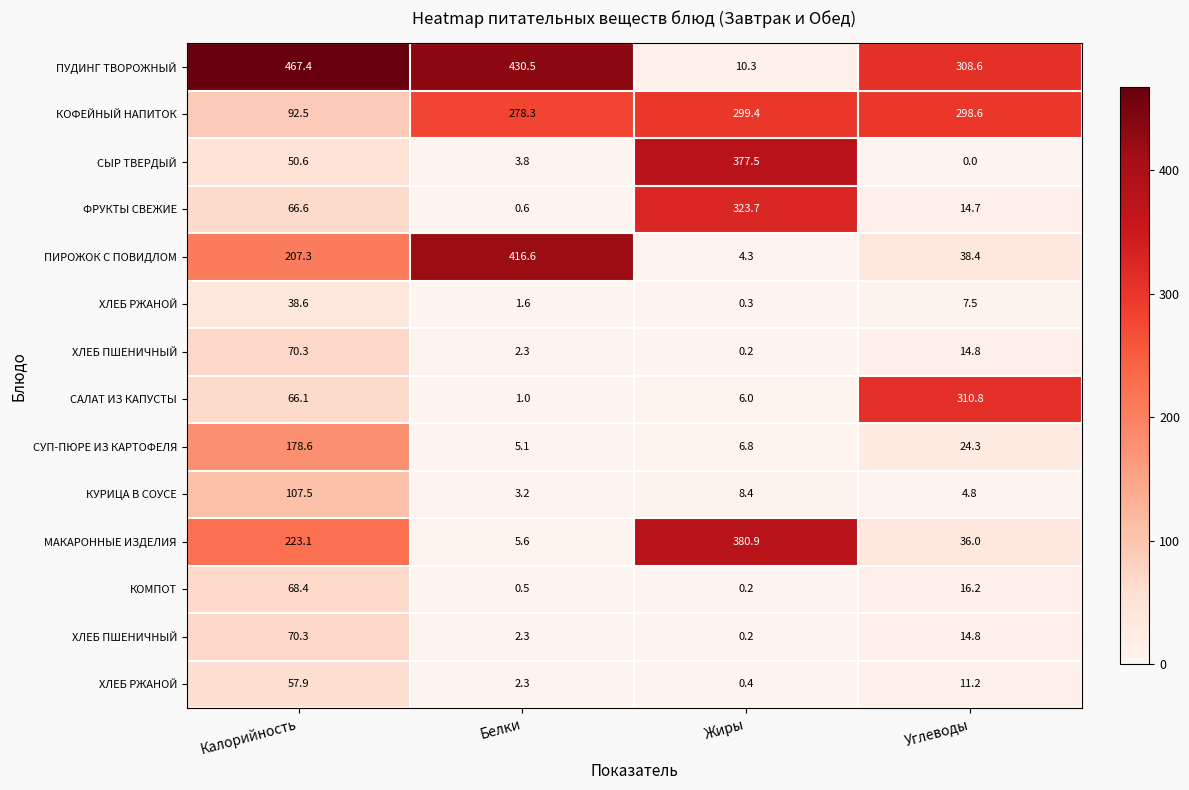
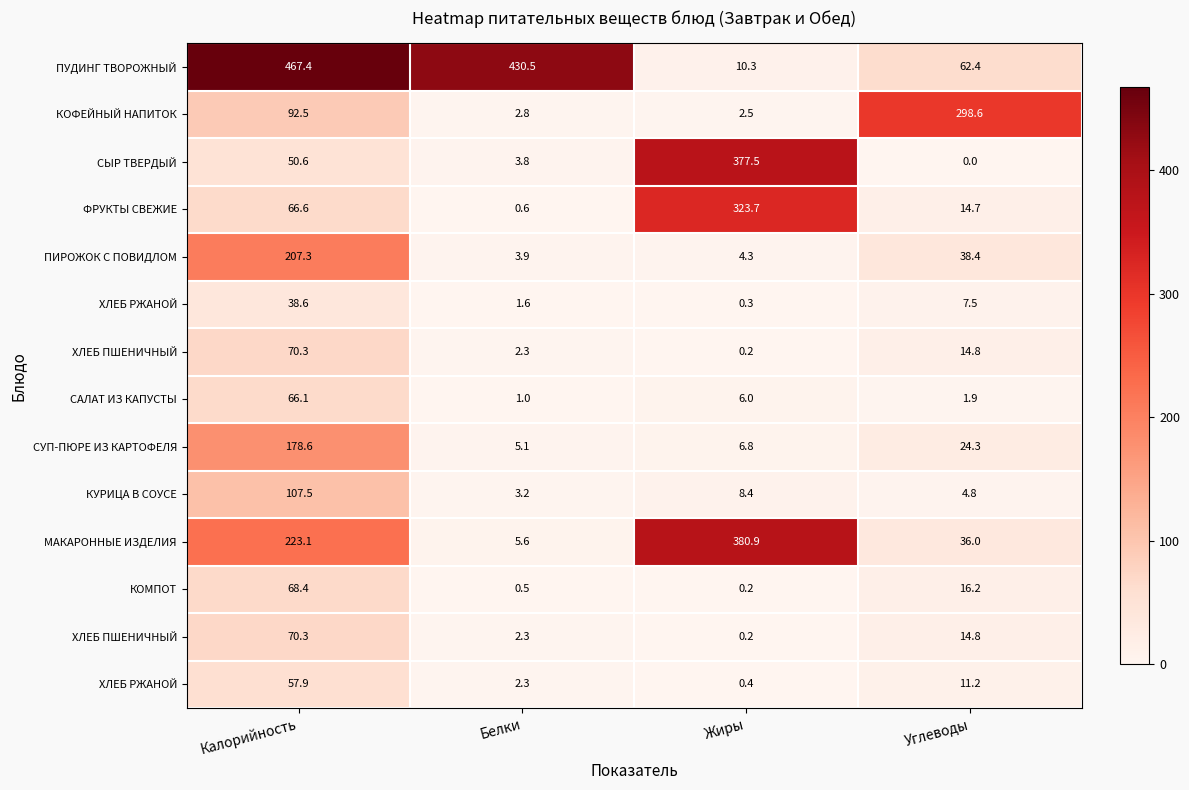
  {
    "ПУДИНГ ТВОРОЖНЫЙ": {
      "Калорийность": 467.4,
      "Белки": 430.5,
      "Жиры": 10.3,
-     "Углеводы": 308.6
+     "Углеводы": 62.4
    },
    "КОФЕЙНЫЙ НАПИТОК": {
      "Калорийность": 92.5,
-     "Белки": 278.3,
-     "Жиры": 299.4,
+     "Белки": 2.8,
+     "Жиры": 2.5,
      "Углеводы": 298.6
    },
    "СЫР ТВЕРДЫЙ": {
      "Калорийность": 50.6,
      "Белки": 3.8,
      "Жиры": 377.5,
      "Углеводы": 0.0
    },
    "ФРУКТЫ СВЕЖИЕ": {
      "Калорийность": 66.6,
      "Белки": 0.6,
      "Жиры": 323.7,
      "Углеводы": 14.7
    },
    "ПИРОЖОК С ПОВИДЛОМ": {
      "Калорийность": 207.3,
-     "Белки": 416.6,
+     "Белки": 3.9,
      "Жиры": 4.3,
      "Углеводы": 38.4
    },
    "САЛАТ ИЗ КАПУСТЫ": {
      "Калорийность": 66.1,
      "Белки": 1.0,
      "Жиры": 6.0,
-     "Углеводы": 310.8
+     "Углеводы": 1.9
    },
    "СУП-ПЮРЕ ИЗ КАРТОФЕЛЯ": {
      "Калорийность": 178.6,
      "Белки": 5.1,
      "Жиры": 6.8,
      "Углеводы": 24.3
    },
    "КУРИЦА В СОУСЕ": {
      "Калорийность": 107.5,
      "Белки": 3.2,
      "Жиры": 8.4,
      "Углеводы": 4.8
    },
    "МАКАРОННЫЕ ИЗДЕЛИЯ": {
      "Калорийность": 223.1,
      "Белки": 5.6,
      "Жиры": 380.9,
      "Углеводы": 36.0
    },
    "КОМПОТ": {
      "Калорийность": 68.4,
      "Белки": 0.5,
      "Жиры": 0.2,
      "Углеводы": 16.2
    }
  }
